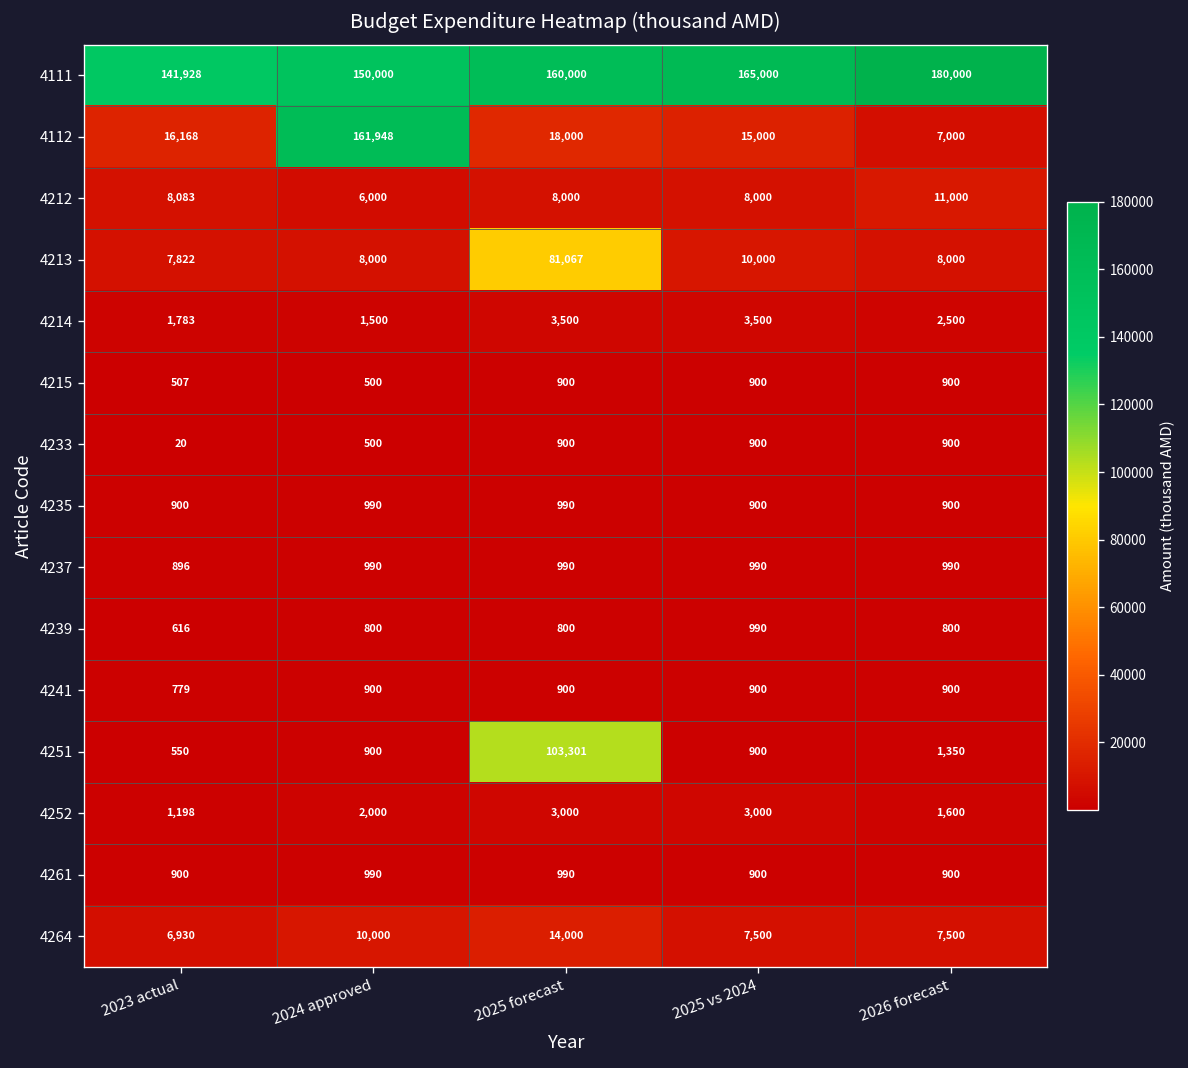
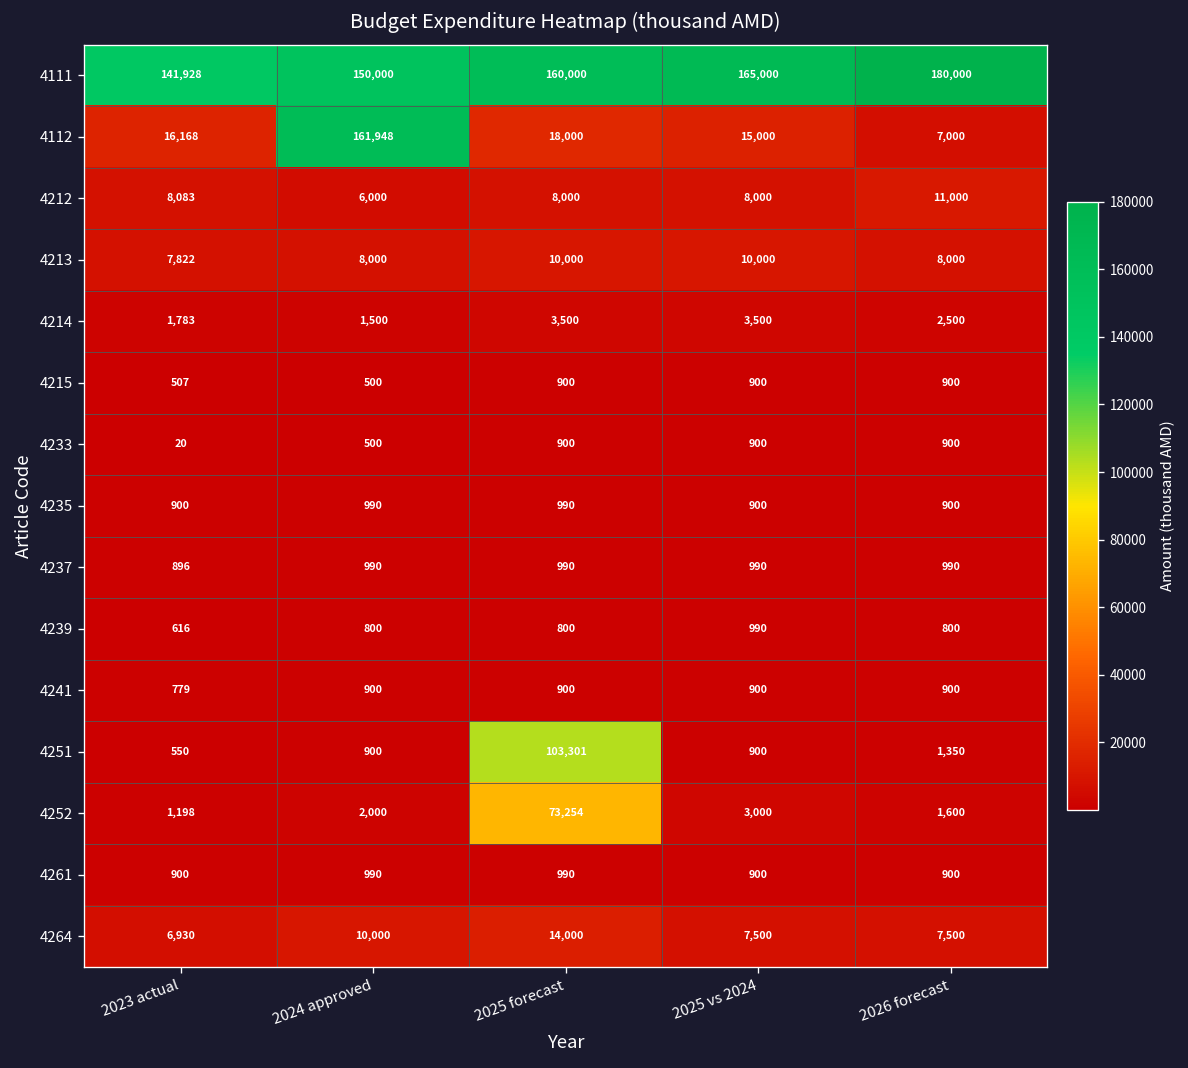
  {
    "4111": {
      "2023 actual": "141,928",
      "2024 approved": "150,000",
      "2025 forecast": "160,000",
      "2025 vs 2024": "165,000",
      "2026 forecast": "180,000"
    },
    "4112": {
      "2023 actual": "16,168",
      "2024 approved": "161,948",
      "2025 forecast": "18,000",
      "2025 vs 2024": "15,000",
      "2026 forecast": "7,000"
    },
    "4212": {
      "2023 actual": "8,083",
      "2024 approved": "6,000",
      "2025 forecast": "8,000",
      "2025 vs 2024": "8,000",
      "2026 forecast": "11,000"
    },
    "4213": {
      "2023 actual": "7,822",
      "2024 approved": "8,000",
-     "2025 forecast": "81,067",
+     "2025 forecast": "10,000",
      "2025 vs 2024": "10,000",
      "2026 forecast": "8,000"
    },
    "4214": {
      "2023 actual": "1,783",
      "2024 approved": "1,500",
      "2025 forecast": "3,500",
      "2025 vs 2024": "3,500",
      "2026 forecast": "2,500"
    },
    "4215": {
      "2023 actual": "507",
      "2024 approved": "500",
      "2025 forecast": "900",
      "2025 vs 2024": "900",
      "2026 forecast": "900"
    },
    "4233": {
      "2023 actual": "20",
      "2024 approved": "500",
      "2025 forecast": "900",
      "2025 vs 2024": "900",
      "2026 forecast": "900"
    },
    "4235": {
      "2023 actual": "900",
      "2024 approved": "990",
      "2025 forecast": "990",
      "2025 vs 2024": "900",
      "2026 forecast": "900"
    },
    "4237": {
      "2023 actual": "896",
      "2024 approved": "990",
      "2025 forecast": "990",
      "2025 vs 2024": "990",
      "2026 forecast": "990"
    },
    "4239": {
      "2023 actual": "616",
      "2024 approved": "800",
      "2025 forecast": "800",
      "2025 vs 2024": "990",
      "2026 forecast": "800"
    },
    "4241": {
      "2023 actual": "779",
      "2024 approved": "900",
      "2025 forecast": "900",
      "2025 vs 2024": "900",
      "2026 forecast": "900"
    },
    "4251": {
      "2023 actual": "550",
      "2024 approved": "900",
      "2025 forecast": "103,301",
      "2025 vs 2024": "900",
      "2026 forecast": "1,350"
    },
    "4252": {
      "2023 actual": "1,198",
      "2024 approved": "2,000",
-     "2025 forecast": "3,000",
+     "2025 forecast": "73,254",
      "2025 vs 2024": "3,000",
      "2026 forecast": "1,600"
    },
    "4261": {
      "2023 actual": "900",
      "2024 approved": "990",
      "2025 forecast": "990",
      "2025 vs 2024": "900",
      "2026 forecast": "900"
    },
    "4264": {
      "2023 actual": "6,930",
      "2024 approved": "10,000",
      "2025 forecast": "14,000",
      "2025 vs 2024": "7,500",
      "2026 forecast": "7,500"
    }
  }
